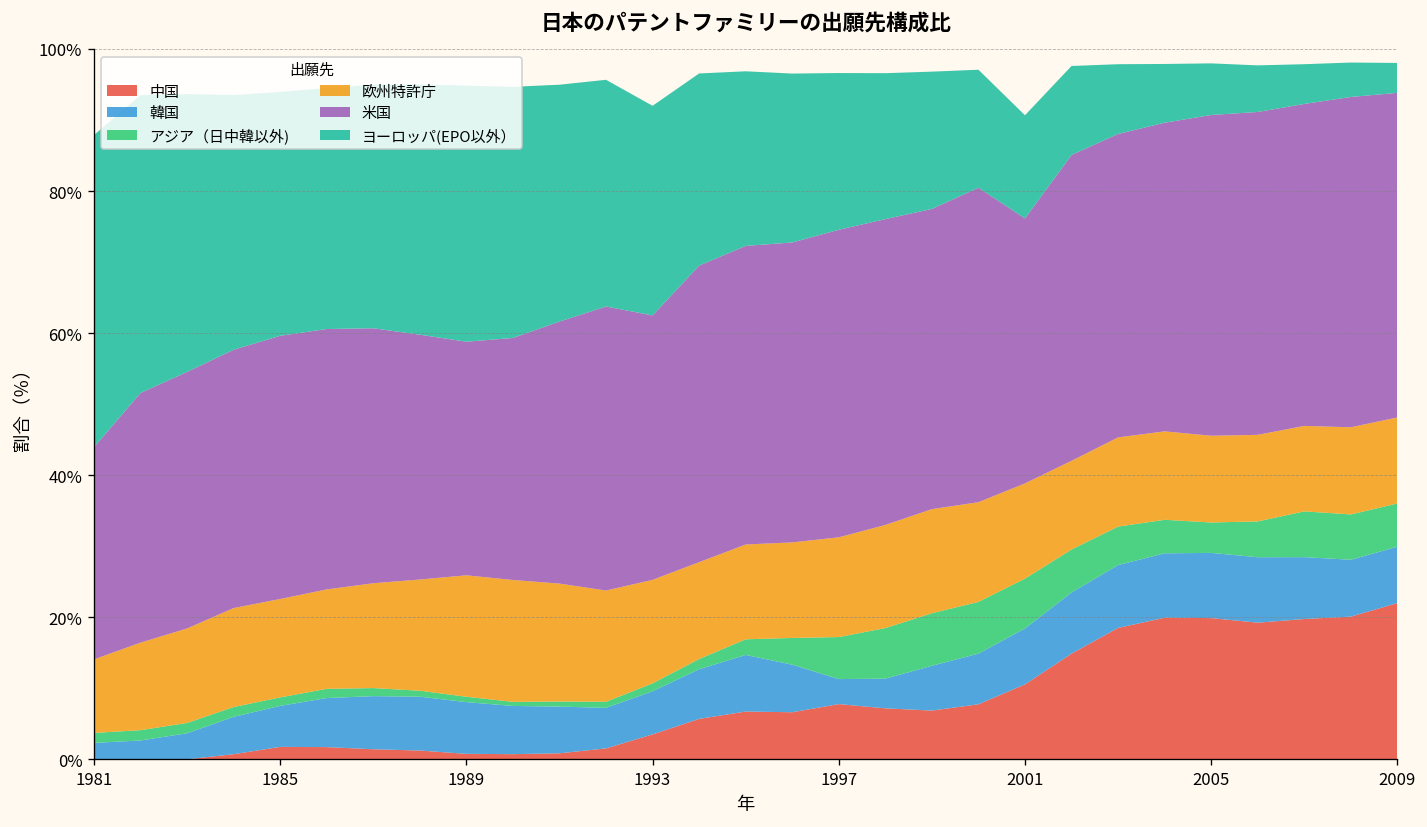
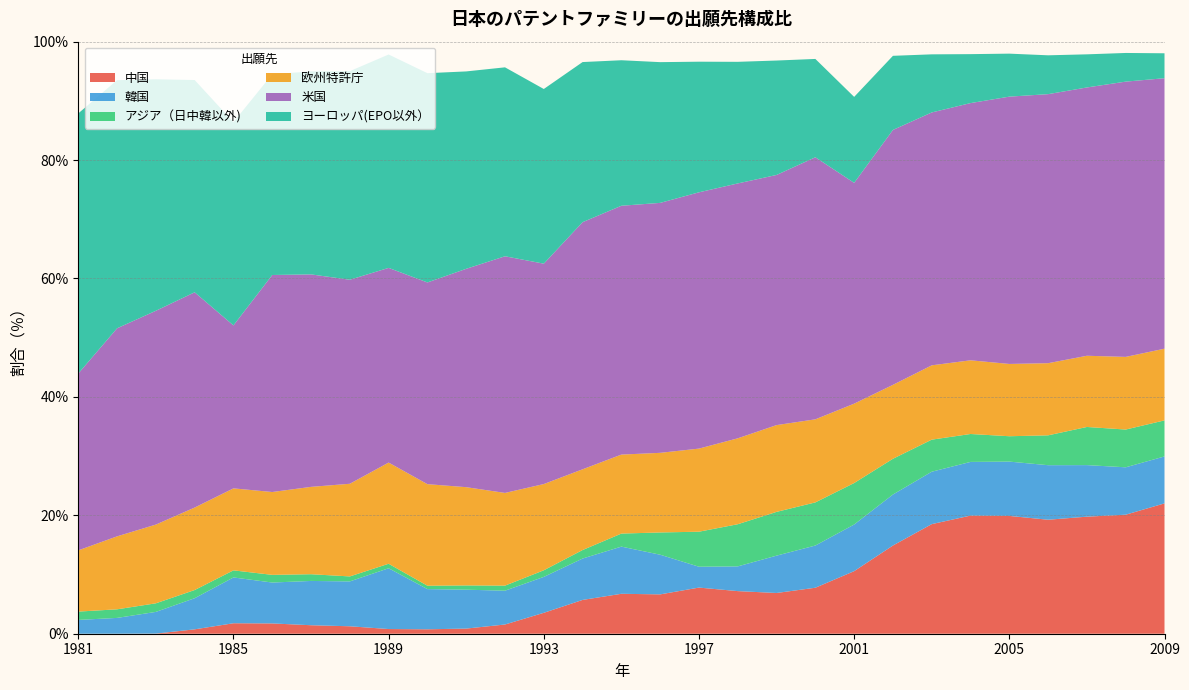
  {
    "中国": {
      "1981": "0%",
      "1985": "2%",
      "1989": "1%",
      "1993": "4%",
      "1997": "8%",
      "2001": "11%",
      "2005": "20%",
      "2009": "22%"
    },
    "韓国": {
      "1981": "2%",
-     "1985": "6%",
-     "1989": "7%",
+     "1985": "8%",
+     "1989": "10%",
      "1993": "6%",
      "1997": "4%",
      "2001": "8%",
      "2005": "9%",
      "2009": "8%"
    },
    "欧州特許庁": {
      "1981": "10%",
      "1985": "14%",
      "1989": "17%",
      "1993": "15%",
      "1997": "14%",
      "2001": "13%",
      "2005": "12%",
      "2009": "12%"
    },
    "米国": {
      "1981": "30%",
-     "1985": "37%",
+     "1985": "28%",
      "1989": "33%",
      "1993": "37%",
      "1997": "43%",
      "2001": "37%",
      "2005": "45%",
      "2009": "46%"
    }
  }
